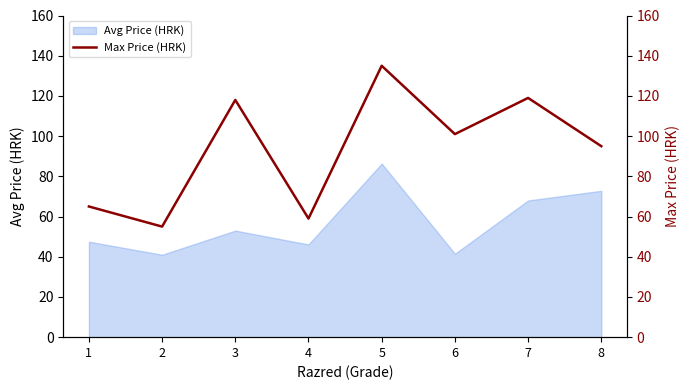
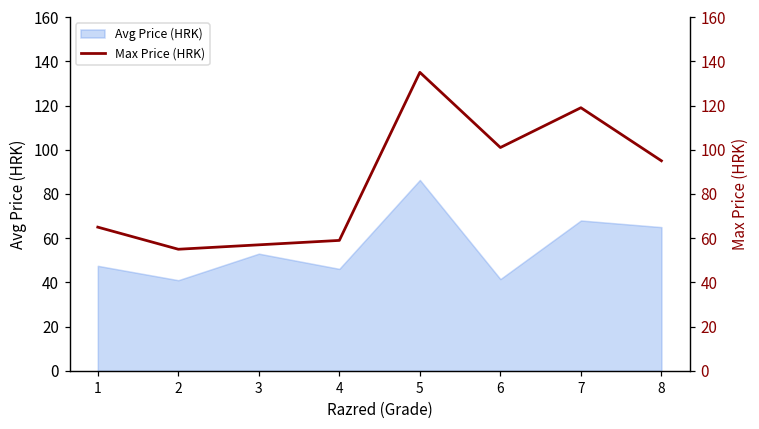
  {
    "Avg Price (HRK)": {
      "1": 48,
      "2": 41,
      "3": 53,
      "4": 46,
      "5": 86,
      "6": 42,
      "7": 68,
-     "8": 73
+     "8": 65
    },
    "Max Price (HRK)": {
      "1": 65,
      "2": 55,
-     "3": 118,
+     "3": 57,
      "4": 59,
      "5": 135,
      "6": 101,
      "7": 119,
      "8": 95
    }
  }
